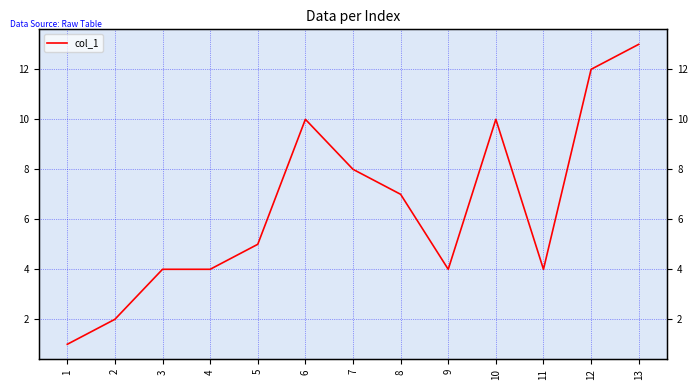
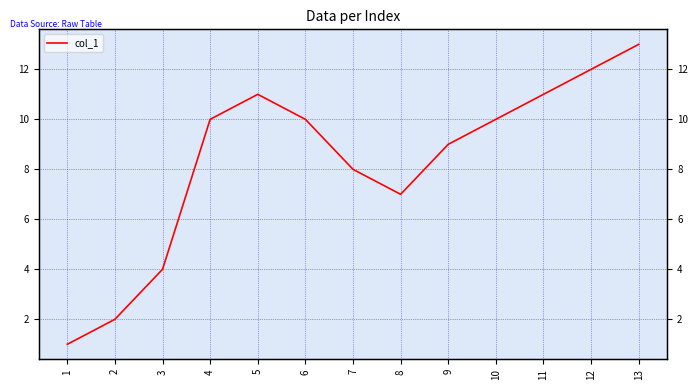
  {
    "1": 1,
    "2": 2,
    "3": 4,
-   "4": 4,
-   "5": 5,
+   "4": 10,
+   "5": 11,
    "6": 10,
    "7": 8,
    "8": 7,
-   "9": 4,
+   "9": 9,
    "10": 10,
-   "11": 4,
+   "11": 11,
    "12": 12,
    "13": 13
  }
